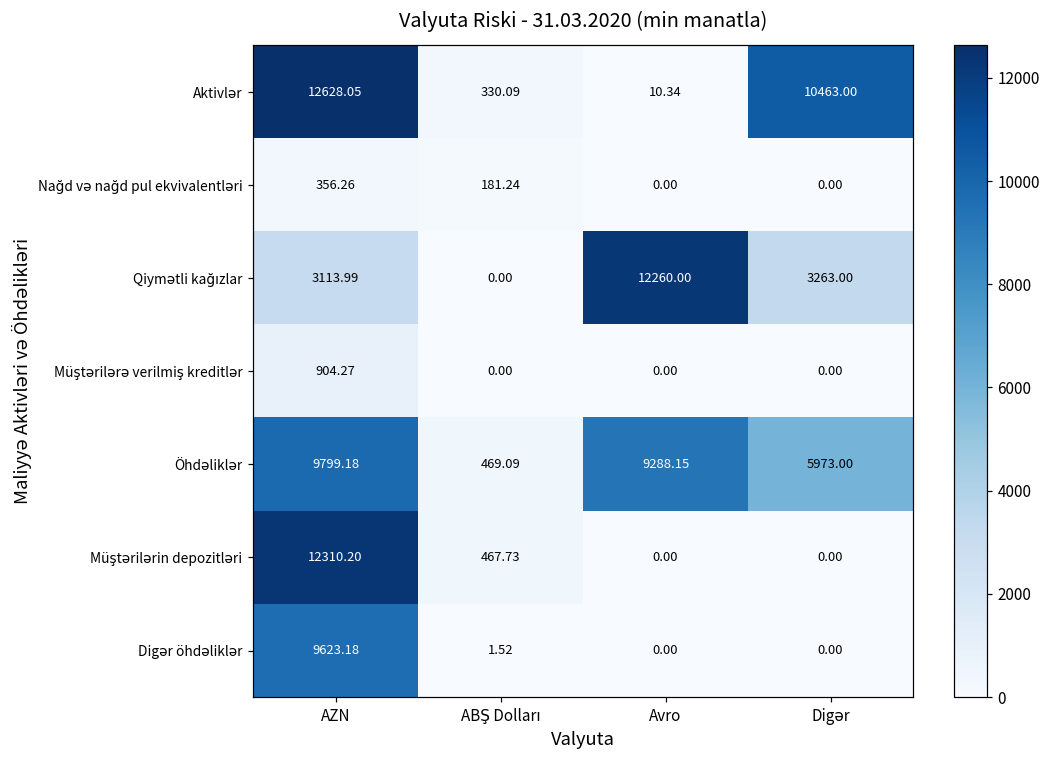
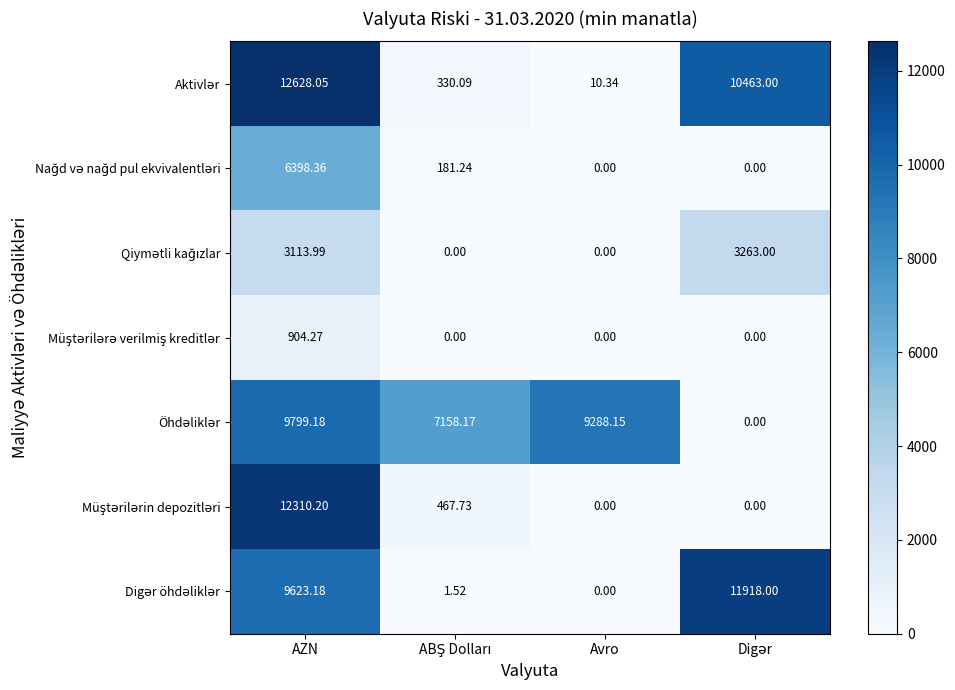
  {
    "Aktivlər": {
      "AZN": 12628.05,
      "ABŞ Dolları": 330.09,
      "Avro": 10.34,
      "Digər": 10463.00
    },
    "Nağd və nağd pul ekvivalentləri": {
-     "AZN": 356.26,
+     "AZN": 6398.36,
      "ABŞ Dolları": 181.24,
      "Avro": 0.00,
      "Digər": 0.00
    },
    "Qiymətli kağızlar": {
      "AZN": 3113.99,
      "ABŞ Dolları": 0.00,
-     "Avro": 12260.00,
+     "Avro": 0.00,
      "Digər": 3263.00
    },
    "Müştərilərə verilmiş kreditlər": {
      "AZN": 904.27,
      "ABŞ Dolları": 0.00,
      "Avro": 0.00,
      "Digər": 0.00
    },
    "Öhdəliklər": {
      "AZN": 9799.18,
-     "ABŞ Dolları": 469.09,
+     "ABŞ Dolları": 7158.17,
      "Avro": 9288.15,
-     "Digər": 5973.00
+     "Digər": 0.00
    },
    "Müştərilərin depozitləri": {
      "AZN": 12310.20,
      "ABŞ Dolları": 467.73,
      "Avro": 0.00,
      "Digər": 0.00
    },
    "Digər öhdəliklər": {
      "AZN": 9623.18,
      "ABŞ Dolları": 1.52,
      "Avro": 0.00,
-     "Digər": 0.00
+     "Digər": 11918.00
    }
  }
